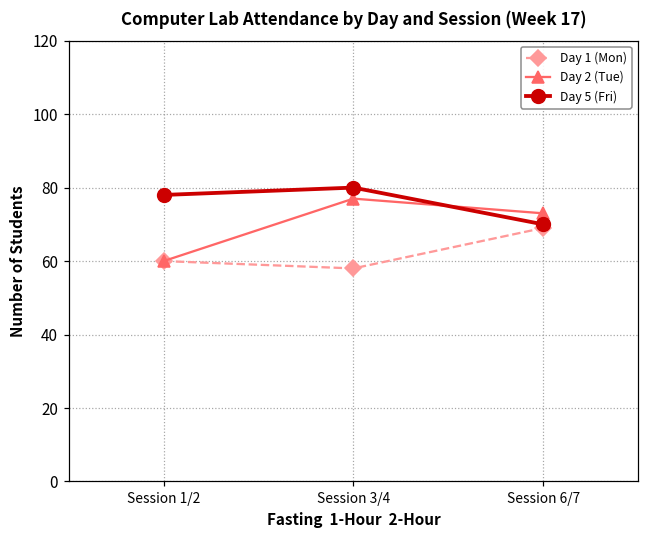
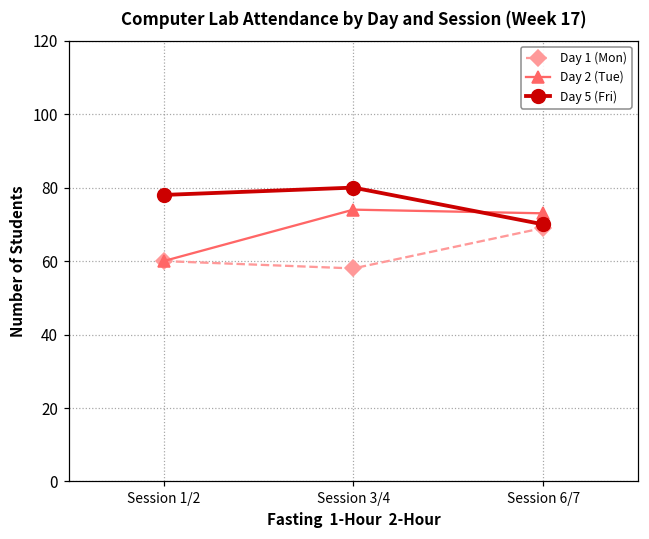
  {
    "Day 1 (Mon)": {
      "Session 3/4": 58,
      "Session 6/7": 69
    },
    "Day 2 (Tue)": {
-     "Session 3/4": 77,
+     "Session 3/4": 74,
      "Session 6/7": 73
    },
    "Day 5 (Fri)": {
      "Session 1/2": 78,
      "Session 3/4": 80,
      "Session 6/7": 70
    }
  }
